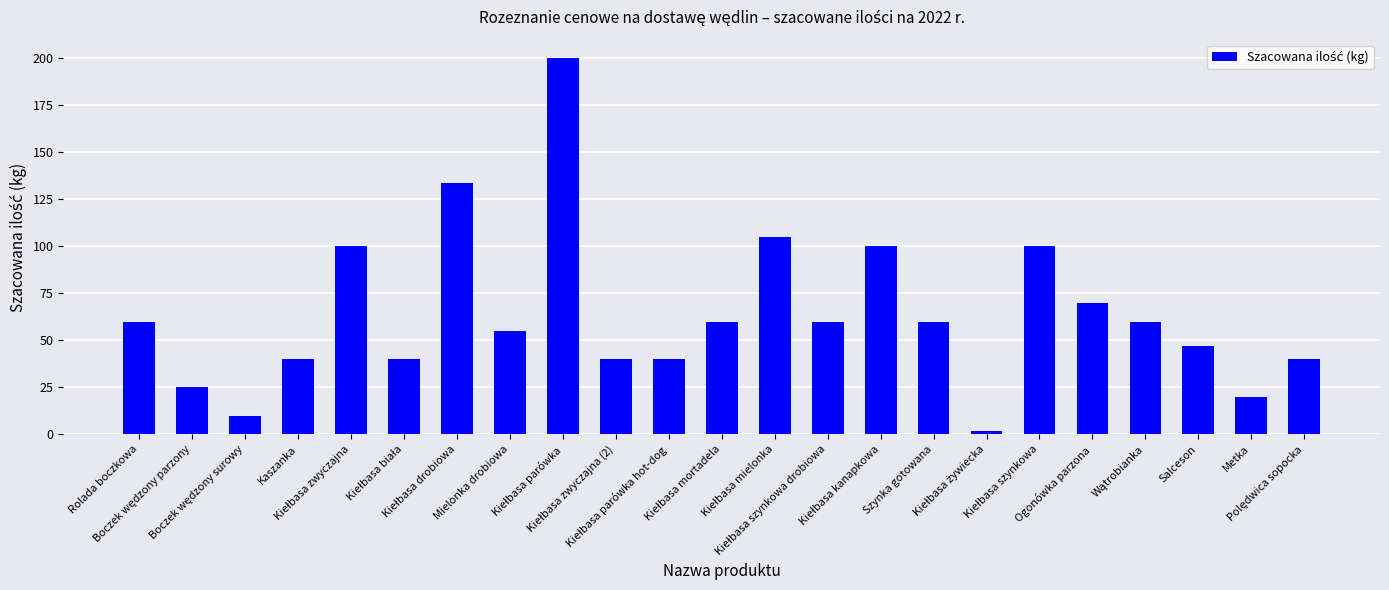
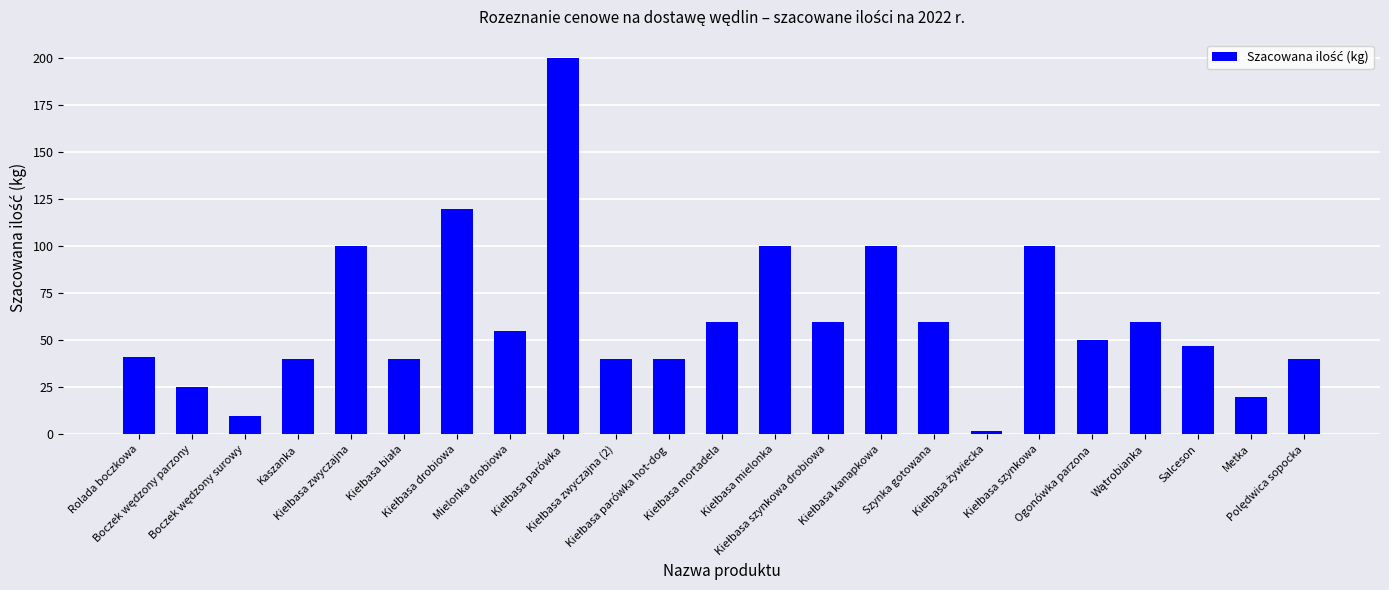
  {
-   "Rolada boczkowa": 60,
+   "Rolada boczkowa": 41,
    "Boczek wędzony parzony": 25,
    "Boczek wędzony surowy": 10,
    "Kaszanka": 40,
    "Kiełbasa zwyczajna": 100,
    "Kiełbasa biała": 40,
-   "Kiełbasa drobiowa": 134,
+   "Kiełbasa drobiowa": 120,
    "Mielonka drobiowa": 55,
    "Kiełbasa parówka": 200,
    "Kiełbasa zwyczajna (2)": 40,
    "Kiełbasa parówka hot-dog": 40,
    "Kiełbasa mortadela": 60,
-   "Kiełbasa mielonka": 105,
+   "Kiełbasa mielonka": 100,
    "Kiełbasa szynkowa drobiowa": 60,
    "Kiełbasa kanapkowa": 100,
    "Szynka gotowana": 60,
    "Kiełbasa żywiecka": 2,
    "Kiełbasa szynkowa": 100,
-   "Ogonówka parzona": 70,
+   "Ogonówka parzona": 50,
    "Wątrobianka": 60,
    "Salceson": 47,
    "Metka": 20,
    "Polędwica sopocka": 40
  }
